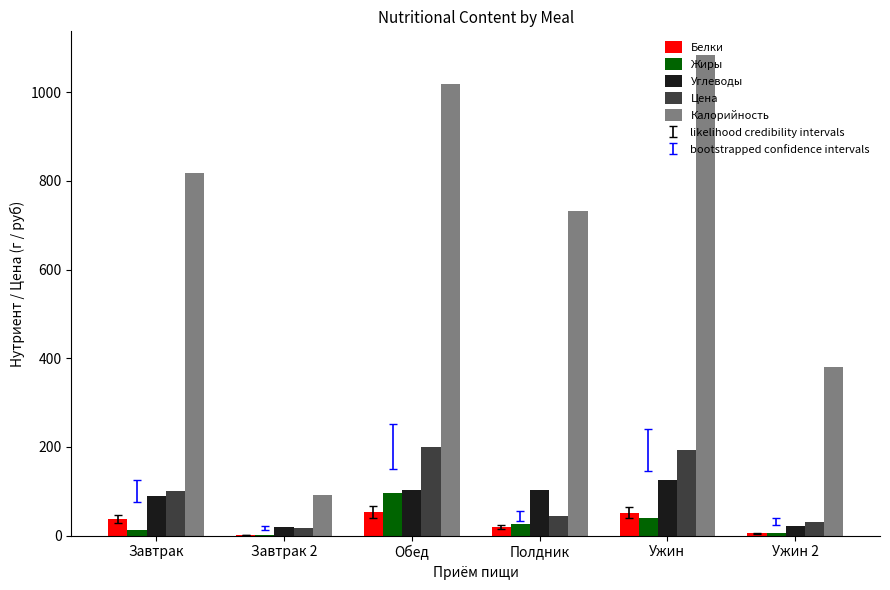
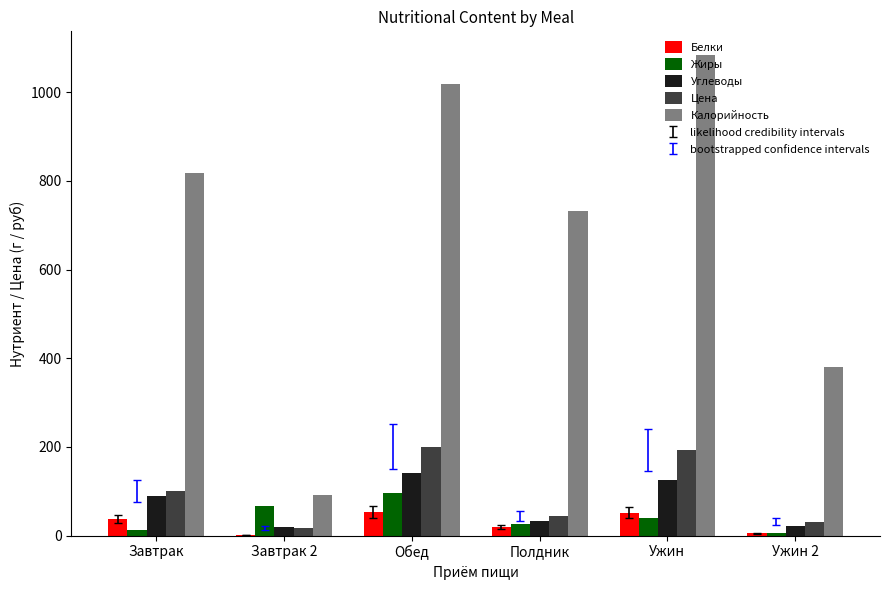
  {
    "Белки": {
      "Завтрак": 40,
      "Обед": 50,
      "Полдник": 20,
      "Ужин": 50
    },
    "Жиры": {
      "Завтрак": 10,
-     "Завтрак 2": 0,
+     "Завтрак 2": 70,
      "Обед": 100,
      "Полдник": 30,
      "Ужин": 40
    },
    "Углеводы": {
      "Завтрак": 90,
      "Завтрак 2": 20,
-     "Обед": 100,
-     "Полдник": 100,
+     "Обед": 140,
+     "Полдник": 30,
      "Ужин": 130,
      "Ужин 2": 20
    },
    "Цена": {
      "Завтрак": 100,
      "Завтрак 2": 20,
      "Обед": 200,
      "Полдник": 40,
      "Ужин": 190,
      "Ужин 2": 30
    },
    "Калорийность": {
      "Завтрак": 820,
      "Завтрак 2": 90,
      "Обед": 1020,
      "Полдник": 730,
      "Ужин": 1080,
      "Ужин 2": 380
    }
  }
